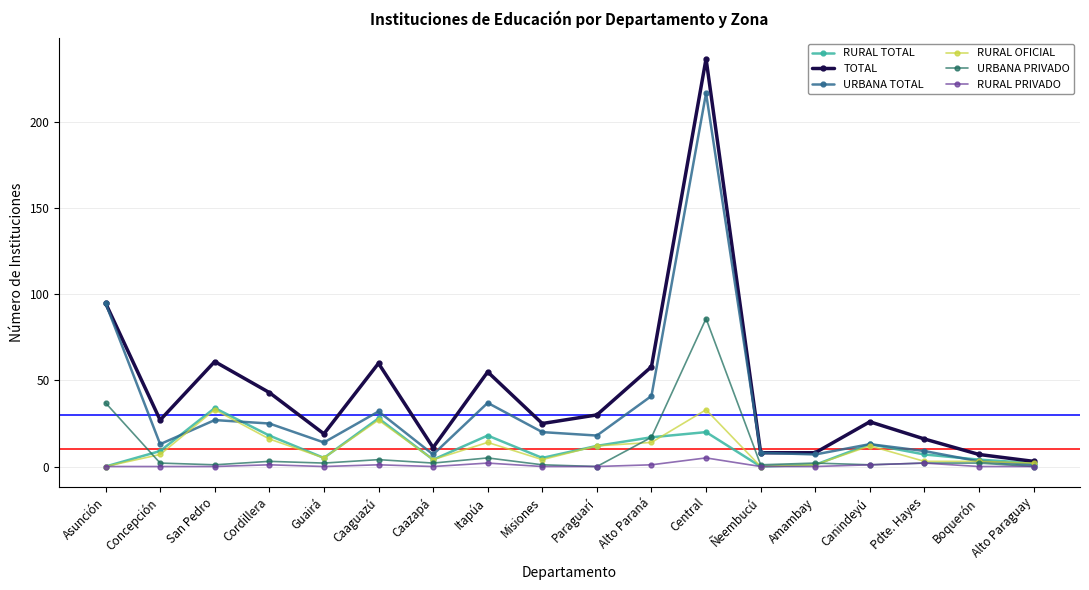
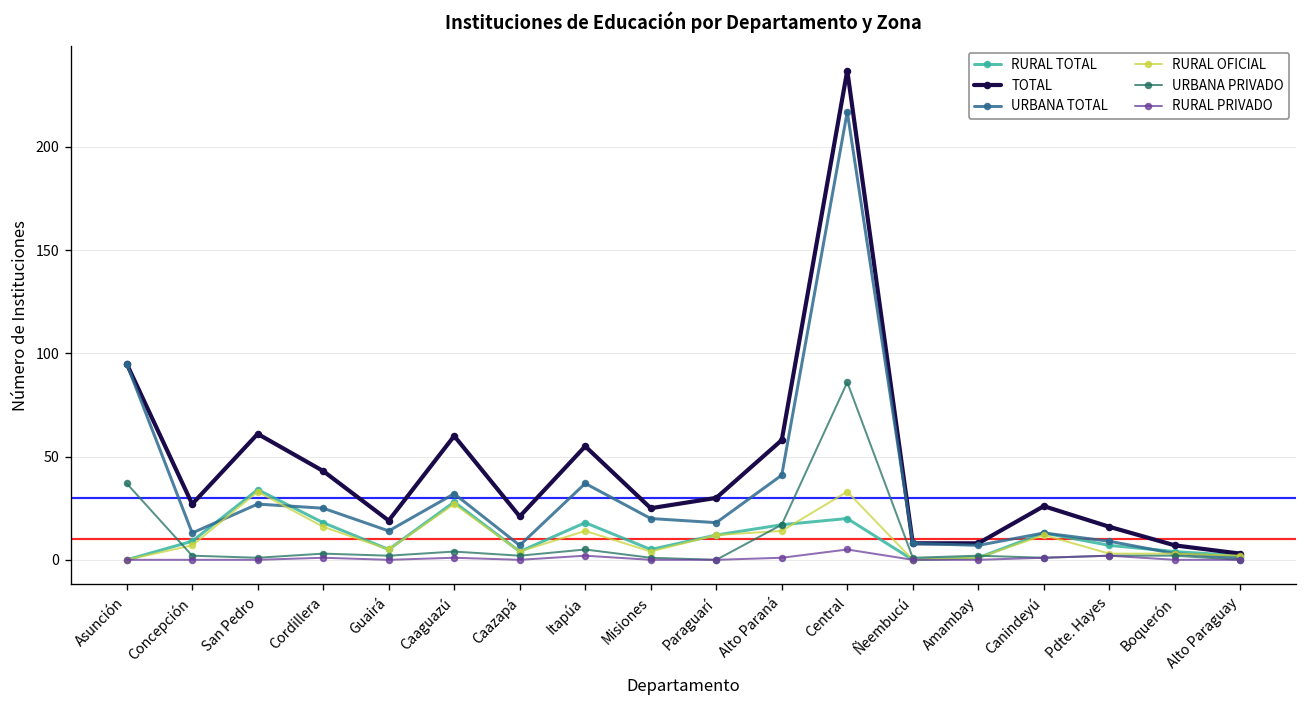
  {
    "RURAL TOTAL": {
      "Concepción": 9,
      "Cordillera": 18,
      "Itapúa": 18,
      "Central": 20,
      "Pdte. Hayes": 7
    },
    "TOTAL": {
      "Concepción": 27,
      "San Pedro": 61,
      "Cordillera": 43,
      "Guairá": 19,
      "Caaguazú": 60,
-     "Caazapá": 11,
+     "Caazapá": 21,
      "Itapúa": 55,
      "Misiones": 25,
      "Paraguarí": 30,
      "Alto Paraná": 58,
      "Central": 237,
      "Canindeyú": 26,
      "Pdte. Hayes": 16,
      "Boquerón": 7
    },
    "RURAL OFICIAL": {
      "Concepción": 7,
      "Cordillera": 16,
      "Itapúa": 14,
      "Alto Paraná": 14,
      "Central": 33
    },
    "RURAL PRIVADO": {
      "Concepción": 0,
      "Cordillera": 1,
      "Guairá": 0,
      "Caaguazú": 1,
      "Caazapá": 0,
      "Itapúa": 2,
      "Alto Paraná": 1,
      "Central": 5,
      "Boquerón": 0
    }
  }
